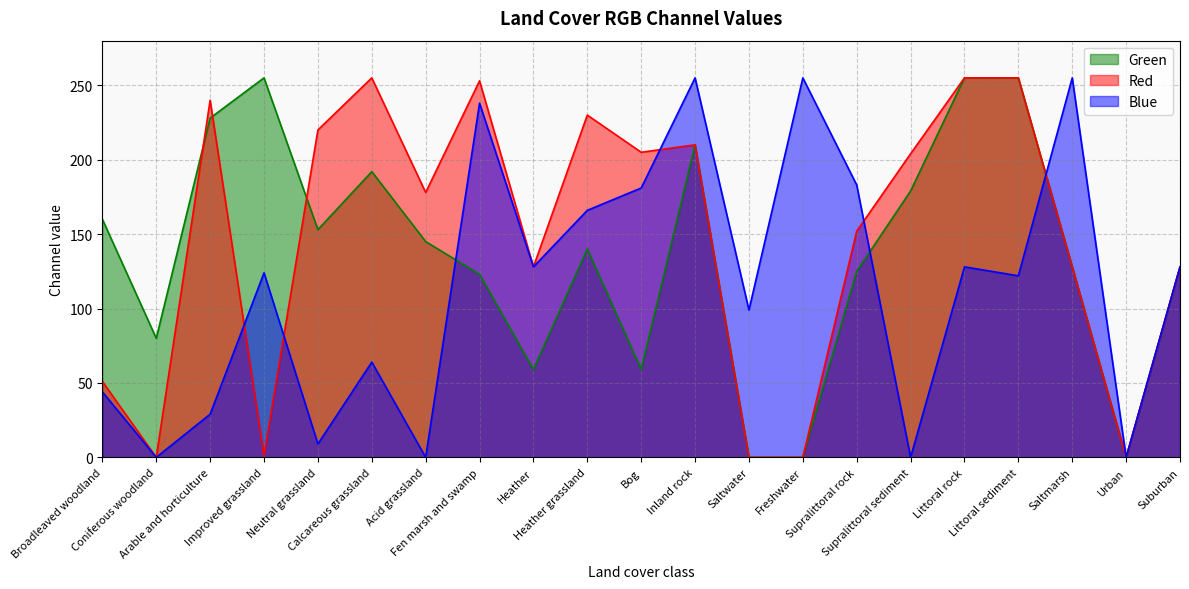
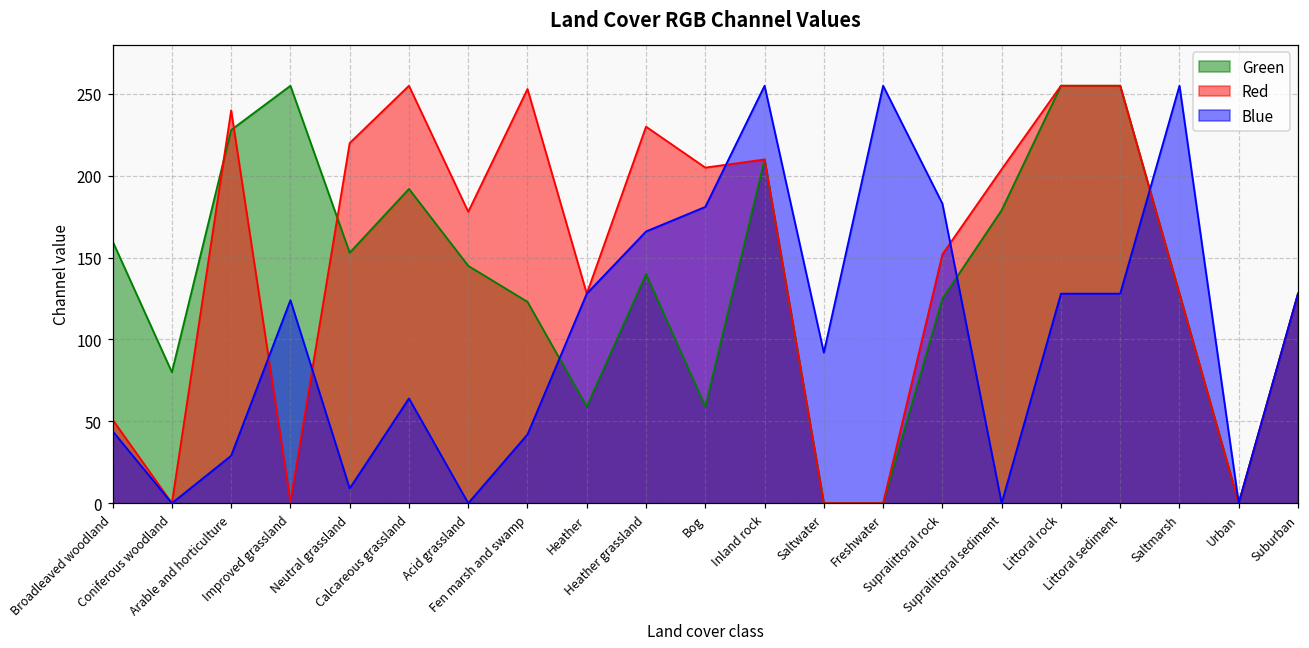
  {
    "Green": {
      "Broadleaved woodland": 160,
      "Coniferous woodland": 80,
      "Arable and horticulture": 228,
      "Improved grassland": 255,
      "Neutral grassland": 153,
      "Calcareous grassland": 192,
      "Acid grassland": 145,
      "Fen marsh and swamp": 123,
      "Heather": 59,
      "Heather grassland": 140,
      "Bog": 59,
      "Supralittoral rock": 125,
      "Supralittoral sediment": 179
    },
    "Red": {
      "Broadleaved woodland": 51,
      "Arable and horticulture": 240,
      "Improved grassland": 1,
      "Neutral grassland": 220,
      "Calcareous grassland": 255,
      "Acid grassland": 178,
      "Fen marsh and swamp": 253,
      "Heather grassland": 230,
      "Bog": 205,
      "Supralittoral rock": 152,
      "Supralittoral sediment": 204
    },
    "Blue": {
      "Broadleaved woodland": 44,
      "Arable and horticulture": 29,
      "Improved grassland": 124,
      "Neutral grassland": 9,
      "Calcareous grassland": 64,
      "Acid grassland": 0,
-     "Fen marsh and swamp": 238,
+     "Fen marsh and swamp": 42,
      "Heather grassland": 166,
      "Bog": 181,
      "Inland rock": 255,
-     "Saltwater": 99,
+     "Saltwater": 92,
      "Freshwater": 255,
      "Supralittoral rock": 183,
      "Supralittoral sediment": 0,
      "Littoral rock": 128,
-     "Littoral sediment": 122,
+     "Littoral sediment": 128,
      "Saltmarsh": 255
    }
  }
